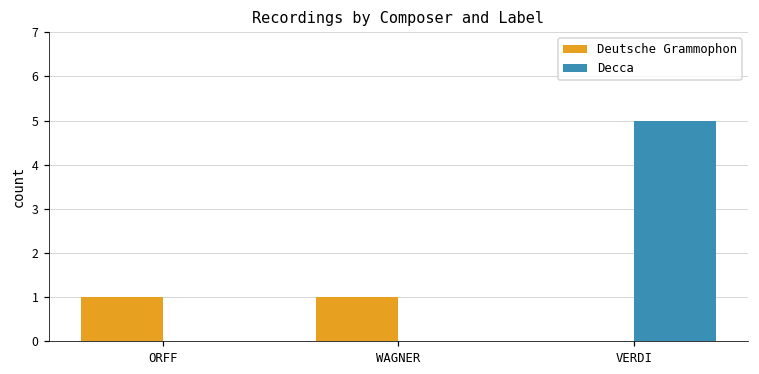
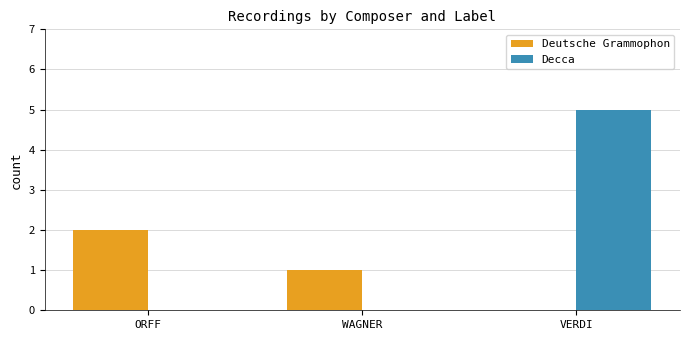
  {
    "Deutsche Grammophon": {
-     "ORFF": 1,
+     "ORFF": 2,
      "WAGNER": 1,
      "VERDI": 0
    },
    "Decca": {
      "ORFF": 0,
      "WAGNER": 0,
      "VERDI": 5
    }
  }
